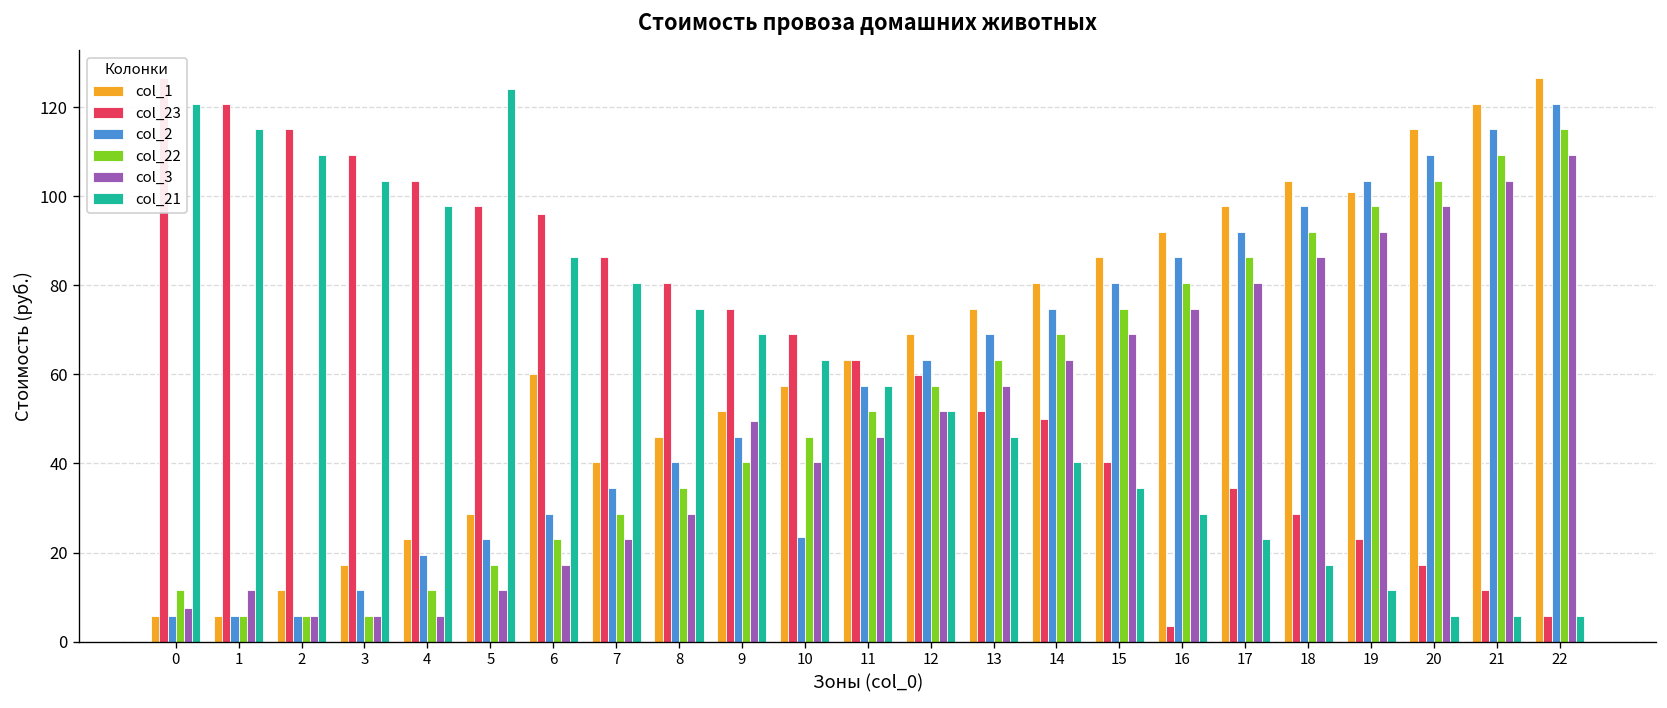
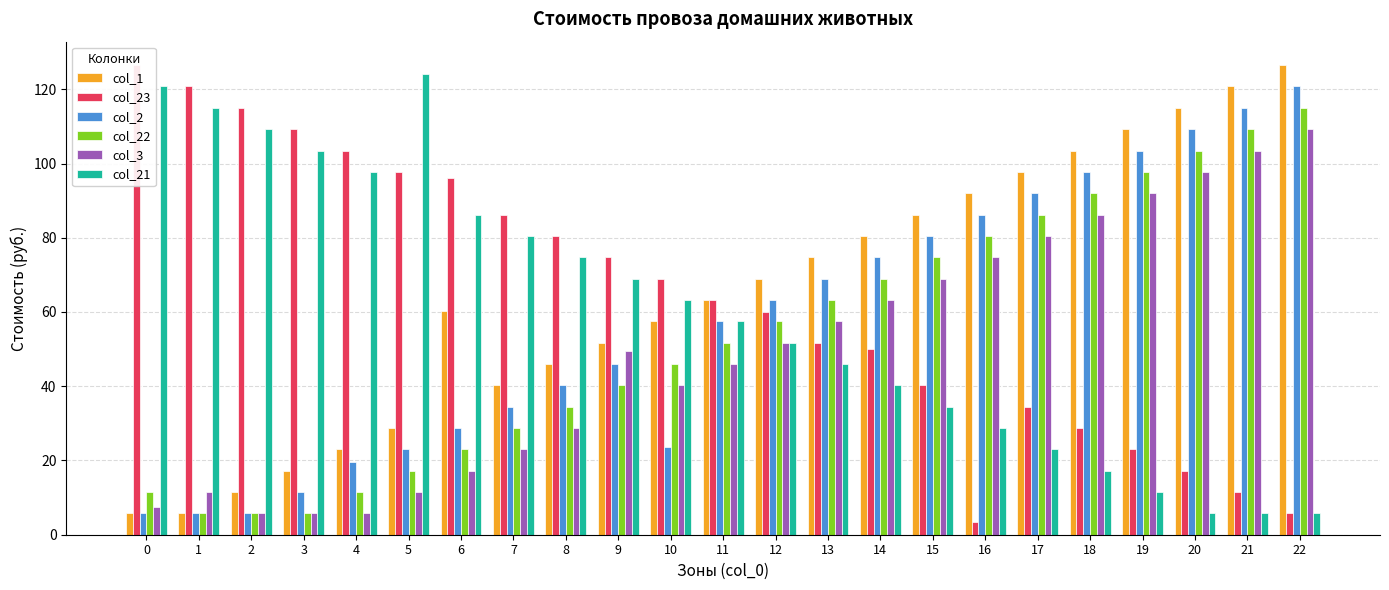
  {
    "col_1": {
      "0": 6,
      "1": 6,
      "2": 12,
      "3": 17,
      "4": 23,
      "5": 29,
      "6": 60,
      "7": 40,
      "8": 46,
      "9": 52,
      "10": 58,
      "11": 63,
      "12": 69,
      "13": 75,
      "14": 81,
      "15": 86,
      "16": 92,
      "17": 98,
      "18": 104,
-     "19": 101,
+     "19": 109,
      "20": 115,
      "21": 121,
      "22": 127
    },
    "col_23": {
      "1": 121,
      "2": 115,
      "3": 109,
      "4": 104,
      "5": 98,
      "6": 96,
      "7": 86,
      "8": 81,
      "9": 75,
      "10": 69,
      "11": 63,
      "12": 60,
      "13": 52,
      "14": 50,
      "15": 40,
      "16": 4,
      "17": 35,
      "18": 29,
      "19": 23,
      "20": 17,
      "21": 12,
      "22": 6
    },
    "col_2": {
      "0": 6,
      "1": 6,
      "2": 6,
      "3": 12,
      "4": 20,
      "5": 23,
      "6": 29,
      "7": 35,
      "8": 40,
      "9": 46,
      "10": 24,
      "11": 58,
      "12": 63,
      "13": 69,
      "14": 75,
      "15": 81,
      "16": 86,
      "17": 92,
      "18": 98,
      "19": 104,
      "20": 109,
      "21": 115,
      "22": 121
    },
    "col_22": {
      "0": 12,
      "1": 6,
      "2": 6,
      "3": 6,
      "4": 12,
      "5": 17,
      "6": 23,
      "7": 29,
      "8": 35,
      "9": 40,
      "10": 46,
      "11": 52,
      "12": 58,
      "13": 63,
      "14": 69,
      "15": 75,
      "16": 81,
      "17": 86,
      "18": 92,
      "19": 98,
      "20": 104,
      "21": 109,
      "22": 115
    },
    "col_3": {
      "0": 7,
      "1": 12,
      "2": 6,
      "3": 6,
      "4": 6,
      "5": 12,
      "6": 17,
      "7": 23,
      "8": 29,
      "9": 50,
      "10": 40,
      "11": 46,
      "12": 52,
      "13": 58,
      "14": 63,
      "15": 69,
      "16": 75,
      "17": 81,
      "18": 86,
      "19": 92,
      "20": 98,
      "21": 104,
      "22": 109
    },
    "col_21": {
      "0": 121,
      "1": 115,
      "2": 109,
      "3": 104,
      "4": 98,
      "5": 124,
      "6": 86,
      "7": 81,
      "8": 75,
      "9": 69,
      "10": 63,
      "11": 58,
      "12": 52,
      "13": 46,
      "14": 40,
      "15": 35,
      "16": 29,
      "17": 23,
      "18": 17,
      "19": 12,
      "20": 6,
      "21": 6,
      "22": 6
    }
  }
